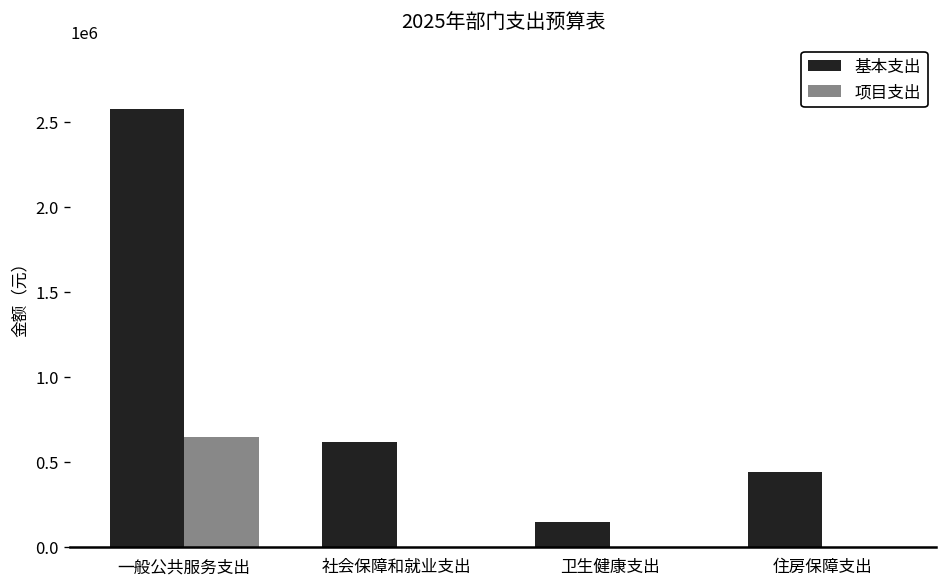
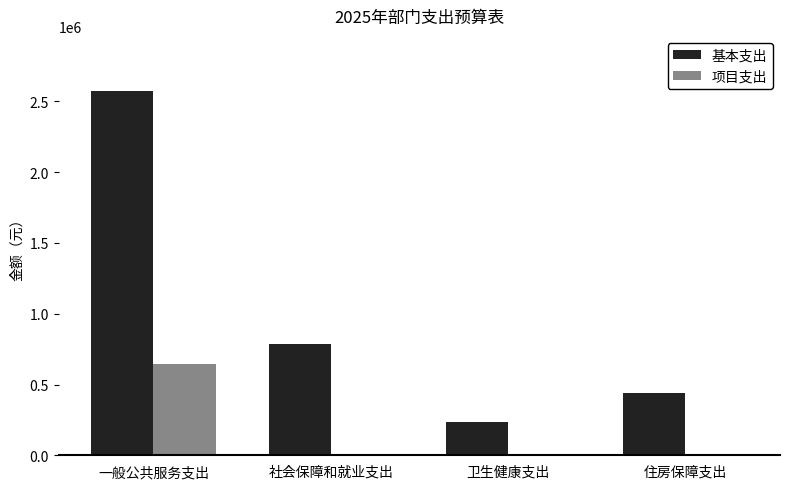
  {
    "基本支出": {
      "一般公共服务支出": 2580000,
-     "社会保障和就业支出": 620000,
-     "卫生健康支出": 150000,
+     "社会保障和就业支出": 780000,
+     "卫生健康支出": 230000,
      "住房保障支出": 440000
    },
    "项目支出": {
      "一般公共服务支出": 640000,
      "社会保障和就业支出": 0,
      "卫生健康支出": 0,
      "住房保障支出": 0
    }
  }
